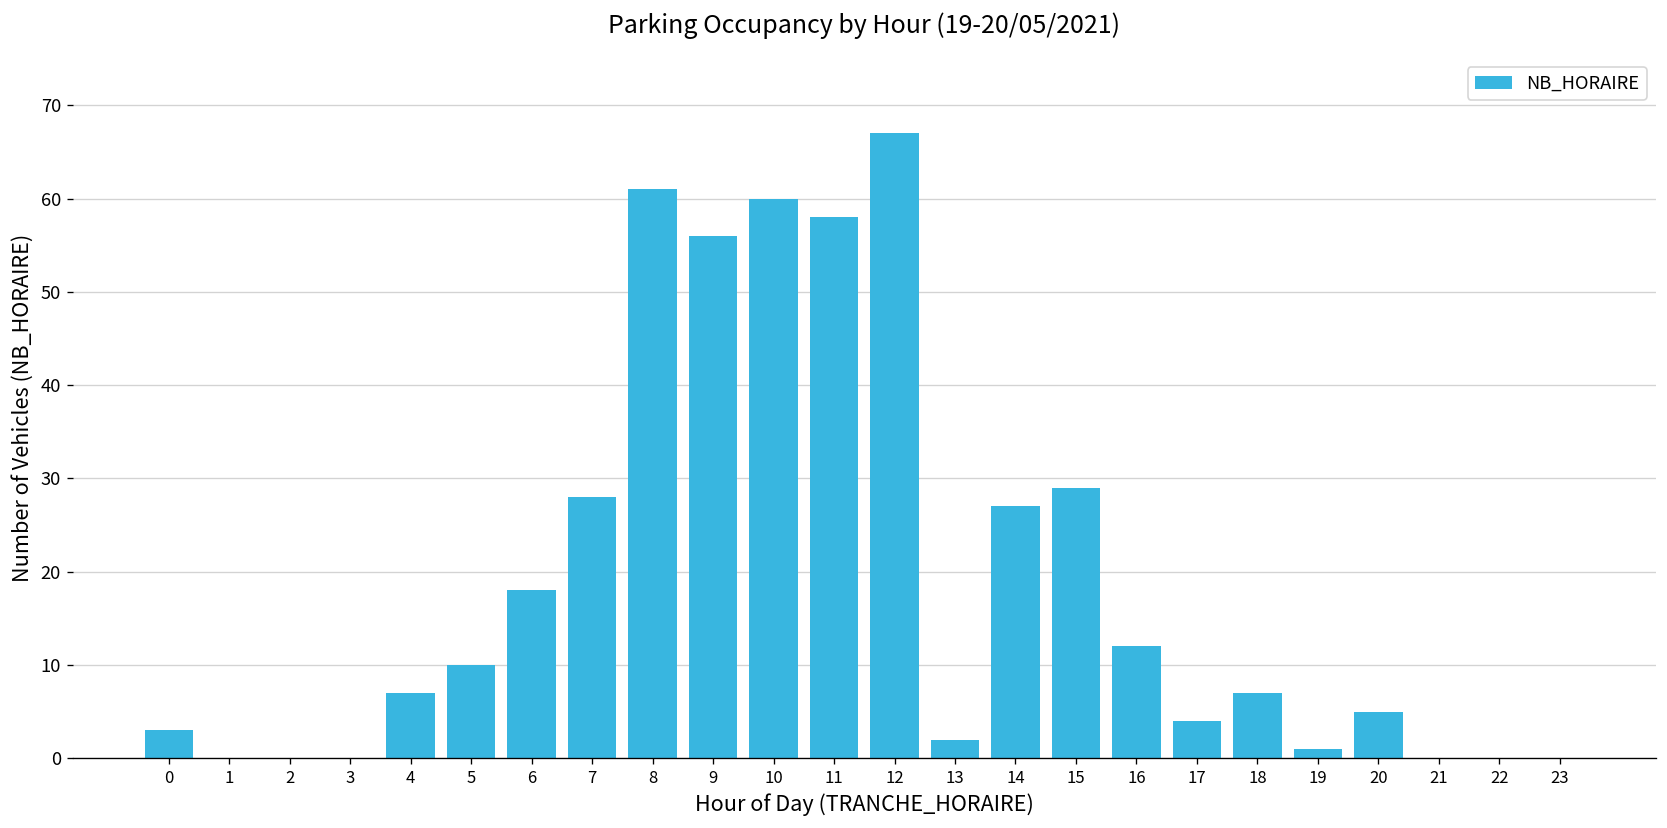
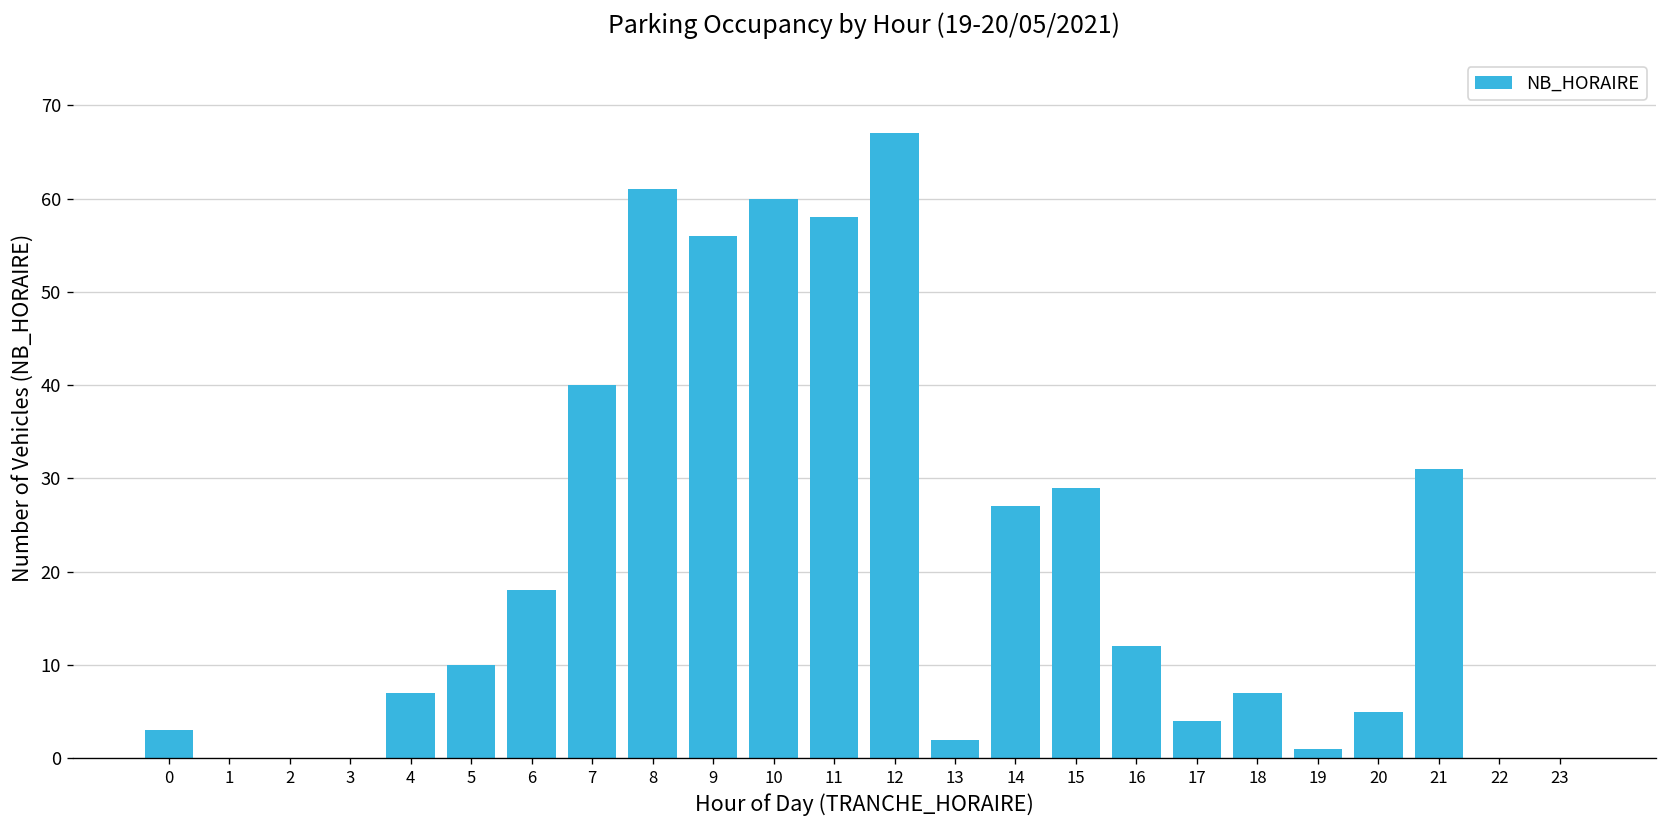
  {
    "0": 3,
    "1": 0,
    "2": 0,
    "3": 0,
    "4": 7,
    "5": 10,
    "6": 18,
-   "7": 28,
+   "7": 40,
    "8": 61,
    "9": 56,
    "10": 60,
    "11": 58,
    "12": 67,
    "13": 2,
    "14": 27,
    "15": 29,
    "16": 12,
    "17": 4,
    "18": 7,
    "19": 1,
    "20": 5,
-   "21": 0,
+   "21": 31,
    "22": 0,
    "23": 0
  }
